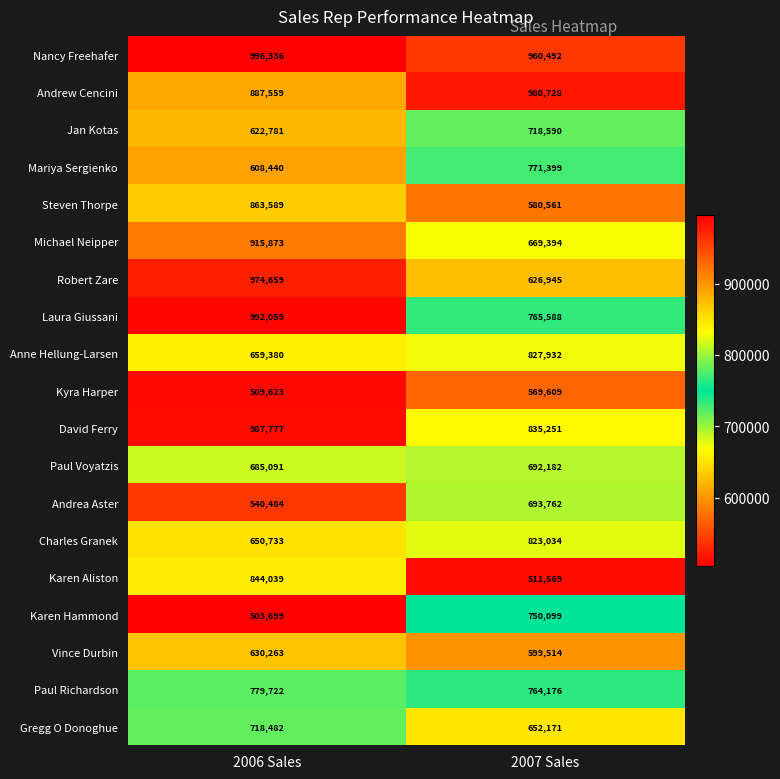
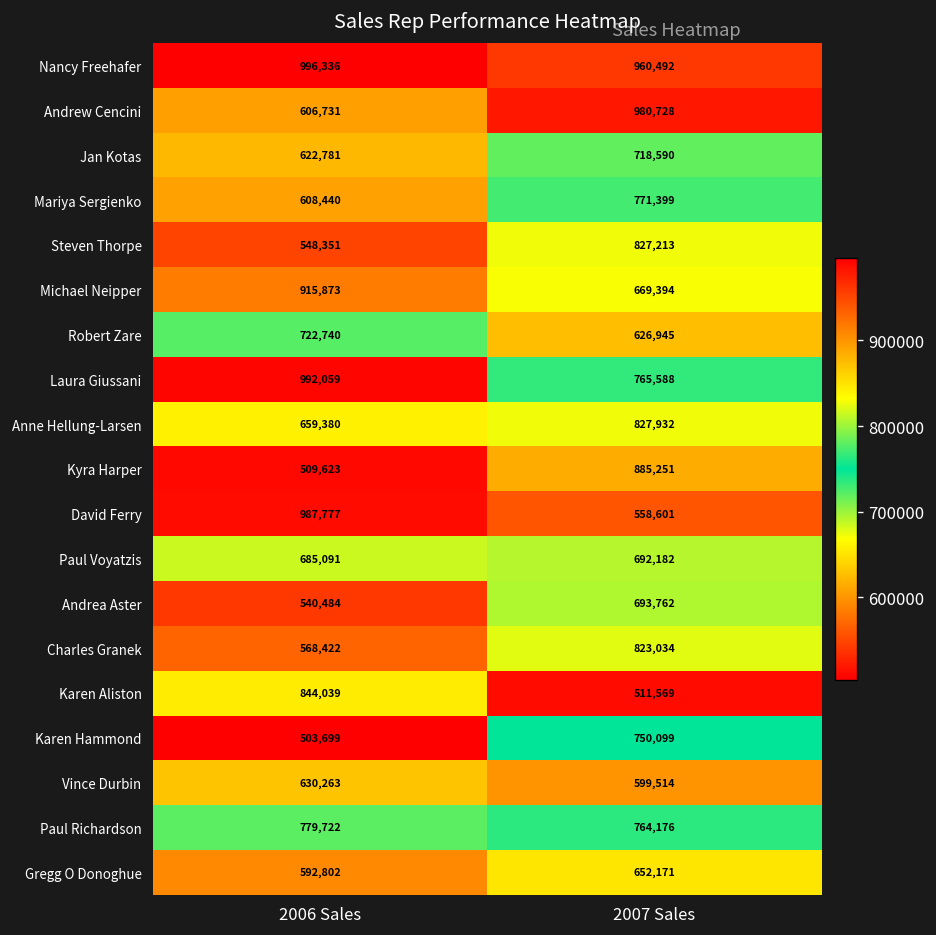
  {
    "Nancy Freehafer": {
      "2006 Sales": "996,336",
      "2007 Sales": "960,492"
    },
    "Andrew Cencini": {
-     "2006 Sales": "887,559",
+     "2006 Sales": "606,731",
      "2007 Sales": "980,728"
    },
    "Jan Kotas": {
      "2006 Sales": "622,781",
      "2007 Sales": "718,590"
    },
    "Mariya Sergienko": {
      "2006 Sales": "608,440",
      "2007 Sales": "771,399"
    },
    "Steven Thorpe": {
-     "2006 Sales": "863,589",
-     "2007 Sales": "580,561"
+     "2006 Sales": "548,351",
+     "2007 Sales": "827,213"
    },
    "Michael Neipper": {
      "2006 Sales": "915,873",
      "2007 Sales": "669,394"
    },
    "Robert Zare": {
-     "2006 Sales": "974,659",
+     "2006 Sales": "722,740",
      "2007 Sales": "626,945"
    },
    "Laura Giussani": {
      "2006 Sales": "992,059",
      "2007 Sales": "765,588"
    },
    "Anne Hellung-Larsen": {
      "2006 Sales": "659,380",
      "2007 Sales": "827,932"
    },
    "Kyra Harper": {
      "2006 Sales": "509,623",
-     "2007 Sales": "569,609"
+     "2007 Sales": "885,251"
    },
    "David Ferry": {
      "2006 Sales": "987,777",
-     "2007 Sales": "835,251"
+     "2007 Sales": "558,601"
    },
    "Paul Voyatzis": {
      "2006 Sales": "685,091",
      "2007 Sales": "692,182"
    },
    "Andrea Aster": {
      "2006 Sales": "540,484",
      "2007 Sales": "693,762"
    },
    "Charles Granek": {
-     "2006 Sales": "650,733",
+     "2006 Sales": "568,422",
      "2007 Sales": "823,034"
    },
    "Karen Aliston": {
      "2006 Sales": "844,039",
      "2007 Sales": "511,569"
    },
    "Karen Hammond": {
      "2006 Sales": "503,699",
      "2007 Sales": "750,099"
    },
    "Vince Durbin": {
      "2006 Sales": "630,263",
      "2007 Sales": "599,514"
    },
    "Paul Richardson": {
      "2006 Sales": "779,722",
      "2007 Sales": "764,176"
    },
    "Gregg O Donoghue": {
-     "2006 Sales": "718,482",
+     "2006 Sales": "592,802",
      "2007 Sales": "652,171"
    }
  }
